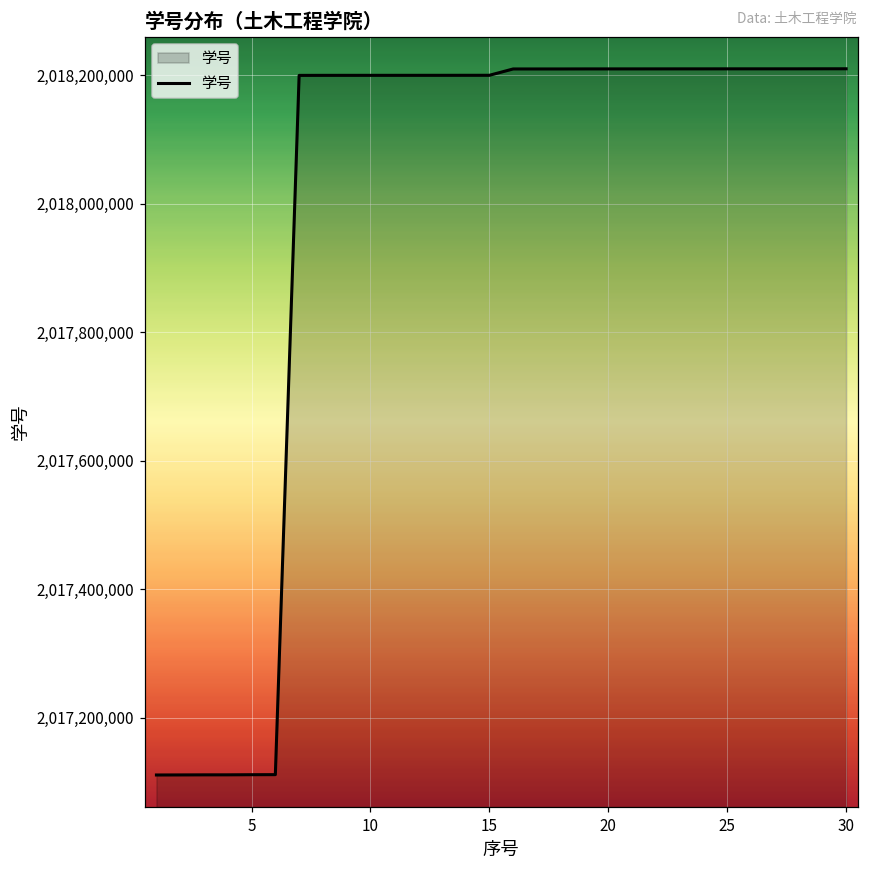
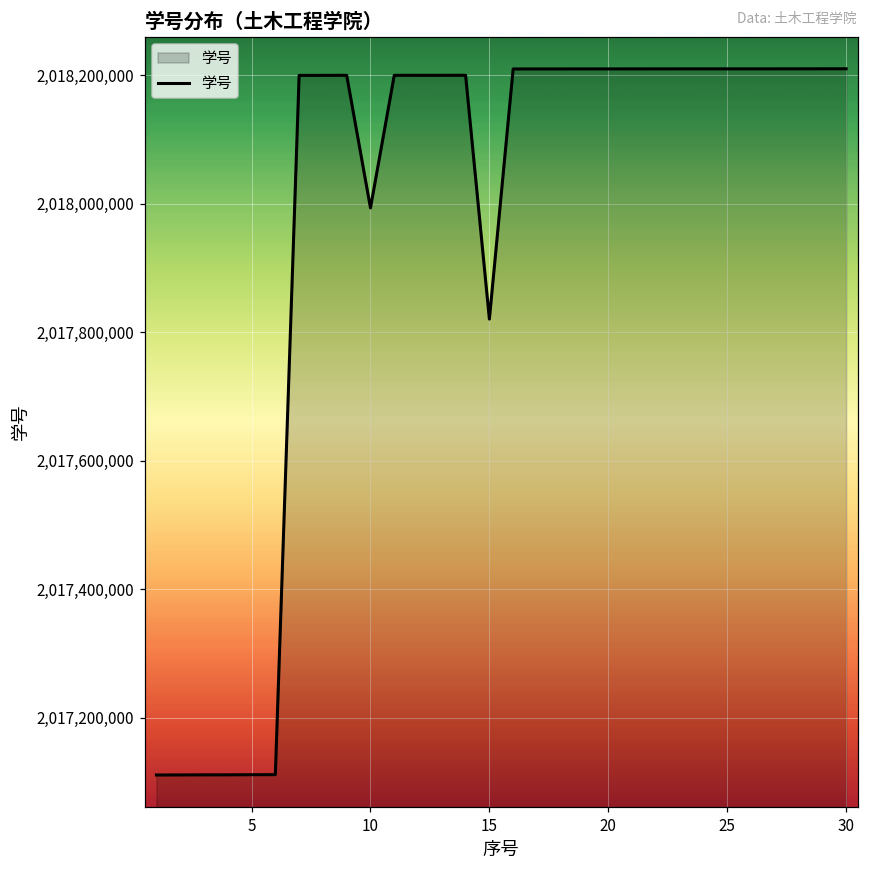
  {
    "5": "2,017,110,000",
-   "10": "2,018,200,000",
-   "15": "2,018,200,000",
+   "10": "2,017,990,000",
+   "15": "2,017,820,000",
    "20": "2,018,210,000",
    "25": "2,018,210,000",
    "30": "2,018,210,000"
  }
